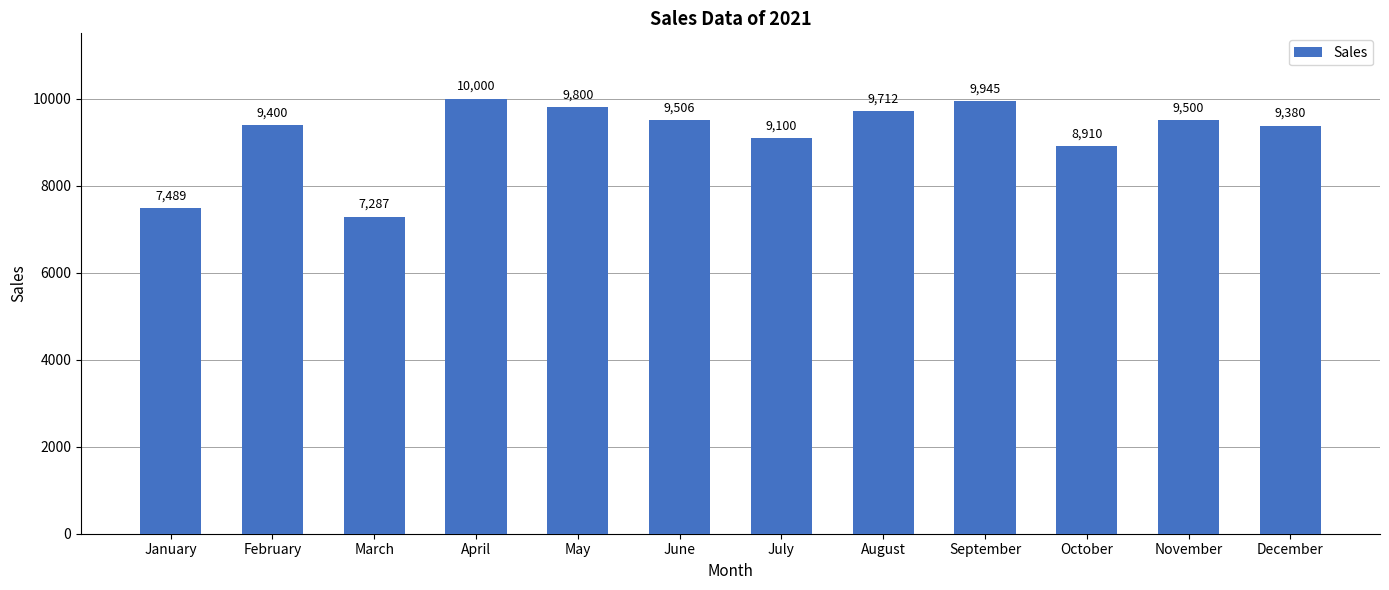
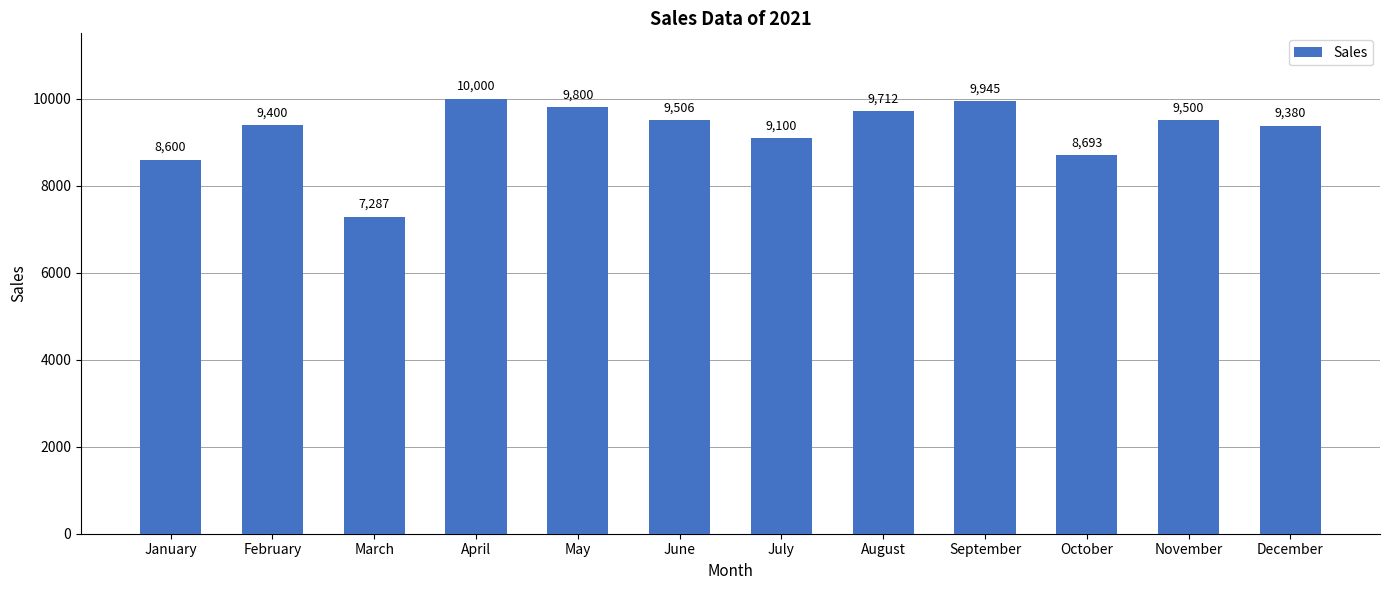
  {
-   "January": "7,489",
+   "January": "8,600",
    "February": "9,400",
    "March": "7,287",
    "April": "10,000",
    "May": "9,800",
    "June": "9,506",
    "July": "9,100",
    "August": "9,712",
    "September": "9,945",
-   "October": "8,910",
+   "October": "8,693",
    "November": "9,500",
    "December": "9,380"
  }
